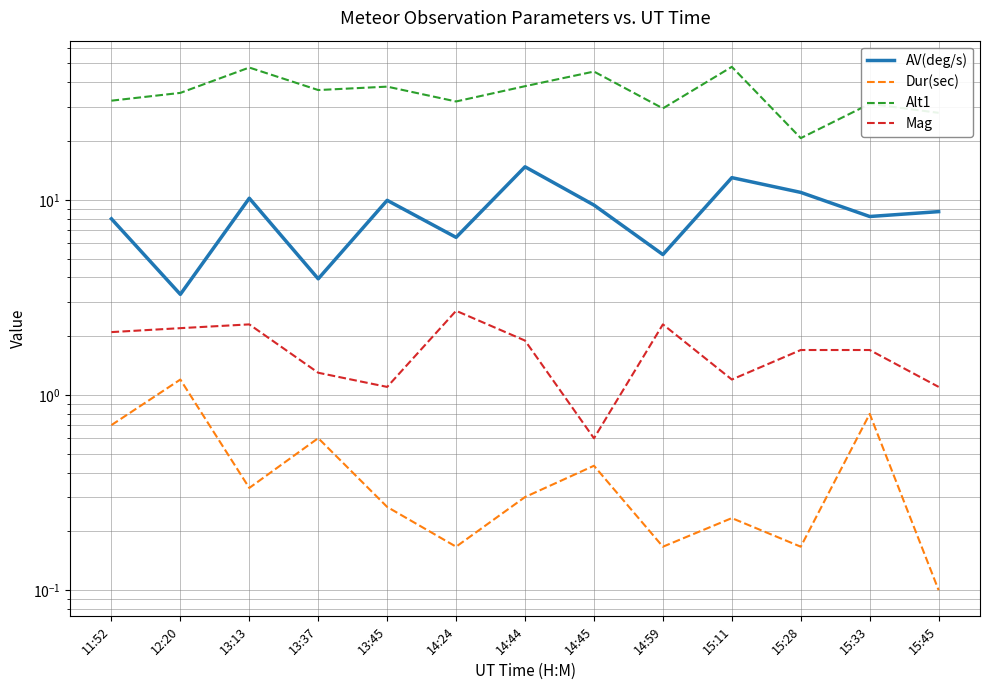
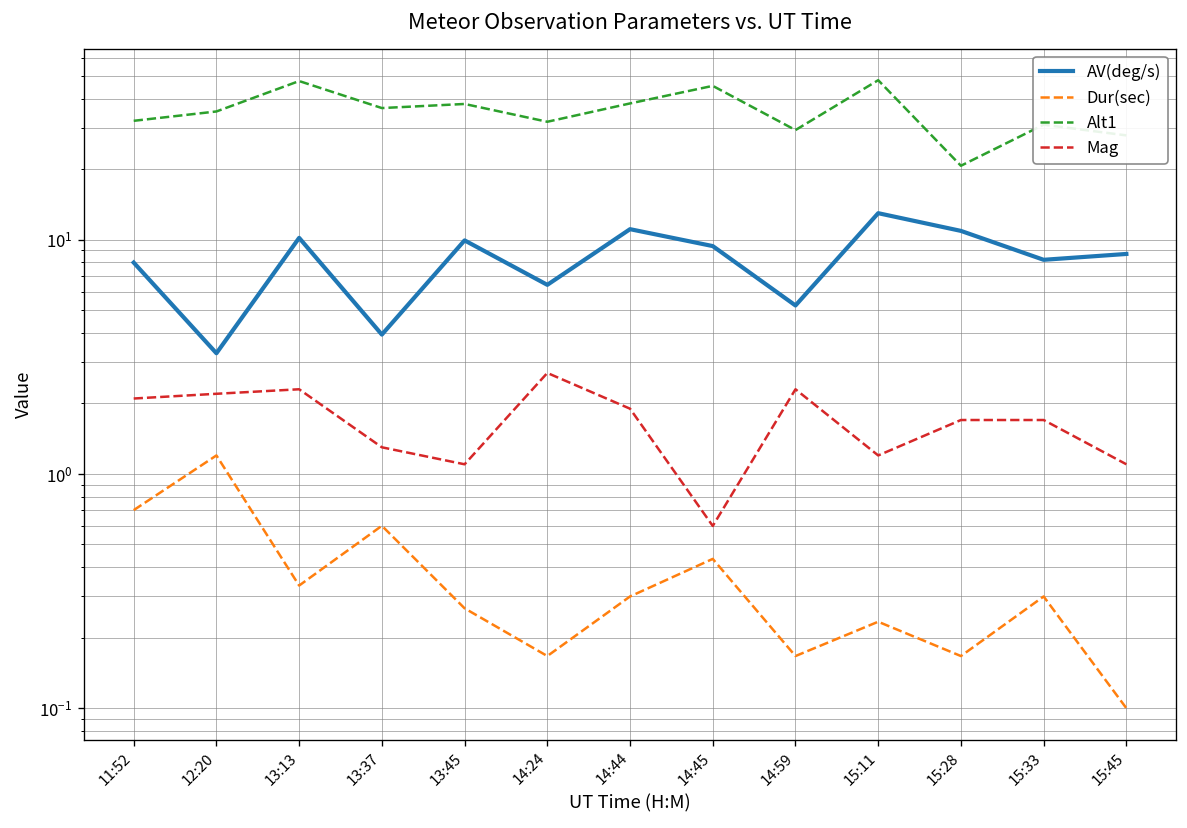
  {
    "AV(deg/s)": {
      "11:52": 8,
      "12:20": 3.3,
      "13:13": 10,
      "13:37": 4,
      "13:45": 10,
      "14:24": 6.4,
-     "14:44": 15,
+     "14:44": 11,
      "14:45": 9,
      "14:59": 5.2,
      "15:11": 13,
      "15:28": 11,
      "15:33": 8,
      "15:45": 9
    },
    "Dur(sec)": {
      "11:52": 0.7,
      "12:20": 1.2,
      "13:13": 0.33,
      "13:37": 0.6,
      "13:45": 0.27,
      "14:24": 0.17,
      "14:44": 0.3,
      "14:45": 0.43,
      "14:59": 0.17,
      "15:11": 0.23,
      "15:28": 0.17,
-     "15:33": 0.8,
+     "15:33": 0.3,
      "15:45": 0.1
    },
    "Alt1": {
      "11:52": 32,
      "12:20": 35,
      "13:13": 48,
      "13:37": 37,
      "13:45": 38,
      "14:24": 32,
      "14:44": 38,
      "14:45": 45,
      "14:59": 29,
      "15:11": 48,
      "15:28": 21
    },
    "Mag": {
      "11:52": 2.1,
      "12:20": 2.2,
      "13:13": 2.3,
      "13:37": 1.3,
      "13:45": 1.1,
      "14:24": 2.7,
      "14:44": 1.9,
      "14:45": 0.6,
      "14:59": 2.3,
      "15:11": 1.2,
      "15:28": 1.7,
      "15:33": 1.7,
      "15:45": 1.1
    }
  }
